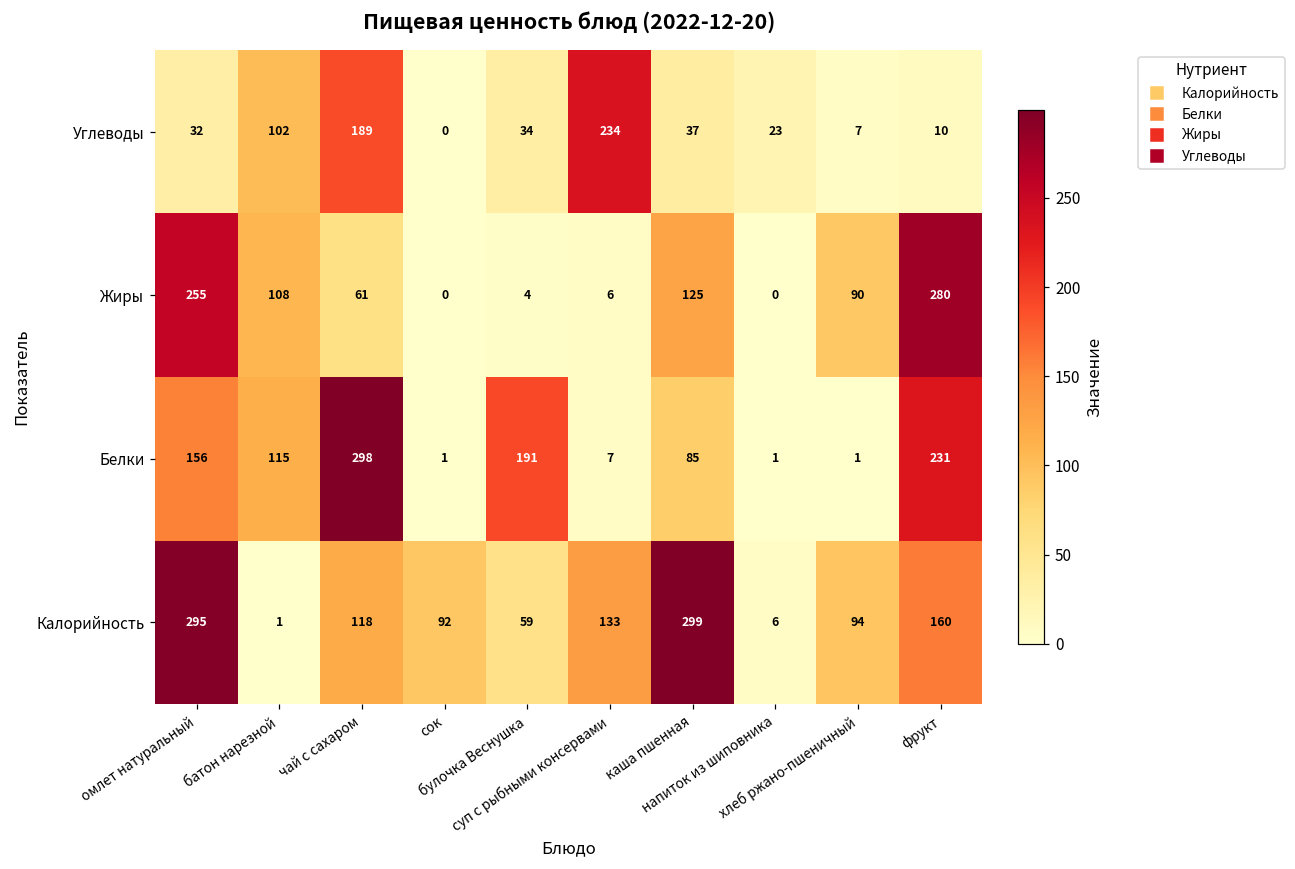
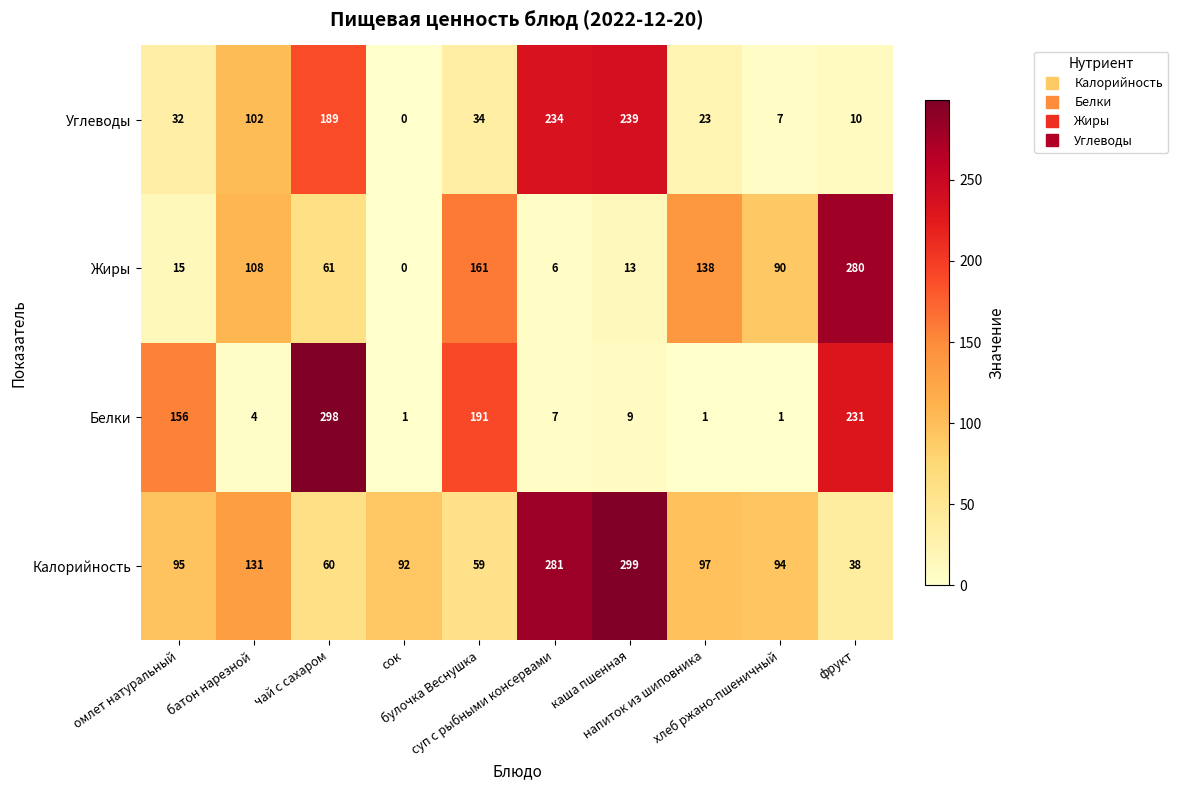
  {
    "Углеводы": {
      "омлет натуральный": 32,
      "батон нарезной": 102,
      "чай с сахаром": 189,
      "сок": 0,
      "булочка Веснушка": 34,
      "суп c рыбными консервами": 234,
-     "каша пшенная": 37,
+     "каша пшенная": 239,
      "напиток из шиповника": 23,
      "хлеб ржано-пшеничный": 7,
      "фрукт": 10
    },
    "Жиры": {
-     "омлет натуральный": 255,
+     "омлет натуральный": 15,
      "батон нарезной": 108,
      "чай с сахаром": 61,
      "сок": 0,
-     "булочка Веснушка": 4,
+     "булочка Веснушка": 161,
      "суп c рыбными консервами": 6,
-     "каша пшенная": 125,
-     "напиток из шиповника": 0,
+     "каша пшенная": 13,
+     "напиток из шиповника": 138,
      "хлеб ржано-пшеничный": 90,
      "фрукт": 280
    },
    "Белки": {
      "омлет натуральный": 156,
-     "батон нарезной": 115,
+     "батон нарезной": 4,
      "чай с сахаром": 298,
      "сок": 1,
      "булочка Веснушка": 191,
      "суп c рыбными консервами": 7,
-     "каша пшенная": 85,
+     "каша пшенная": 9,
      "напиток из шиповника": 1,
      "хлеб ржано-пшеничный": 1,
      "фрукт": 231
    },
    "Калорийность": {
-     "омлет натуральный": 295,
-     "батон нарезной": 1,
-     "чай с сахаром": 118,
+     "омлет натуральный": 95,
+     "батон нарезной": 131,
+     "чай с сахаром": 60,
      "сок": 92,
      "булочка Веснушка": 59,
-     "суп c рыбными консервами": 133,
+     "суп c рыбными консервами": 281,
      "каша пшенная": 299,
-     "напиток из шиповника": 6,
+     "напиток из шиповника": 97,
      "хлеб ржано-пшеничный": 94,
-     "фрукт": 160
+     "фрукт": 38
    }
  }
